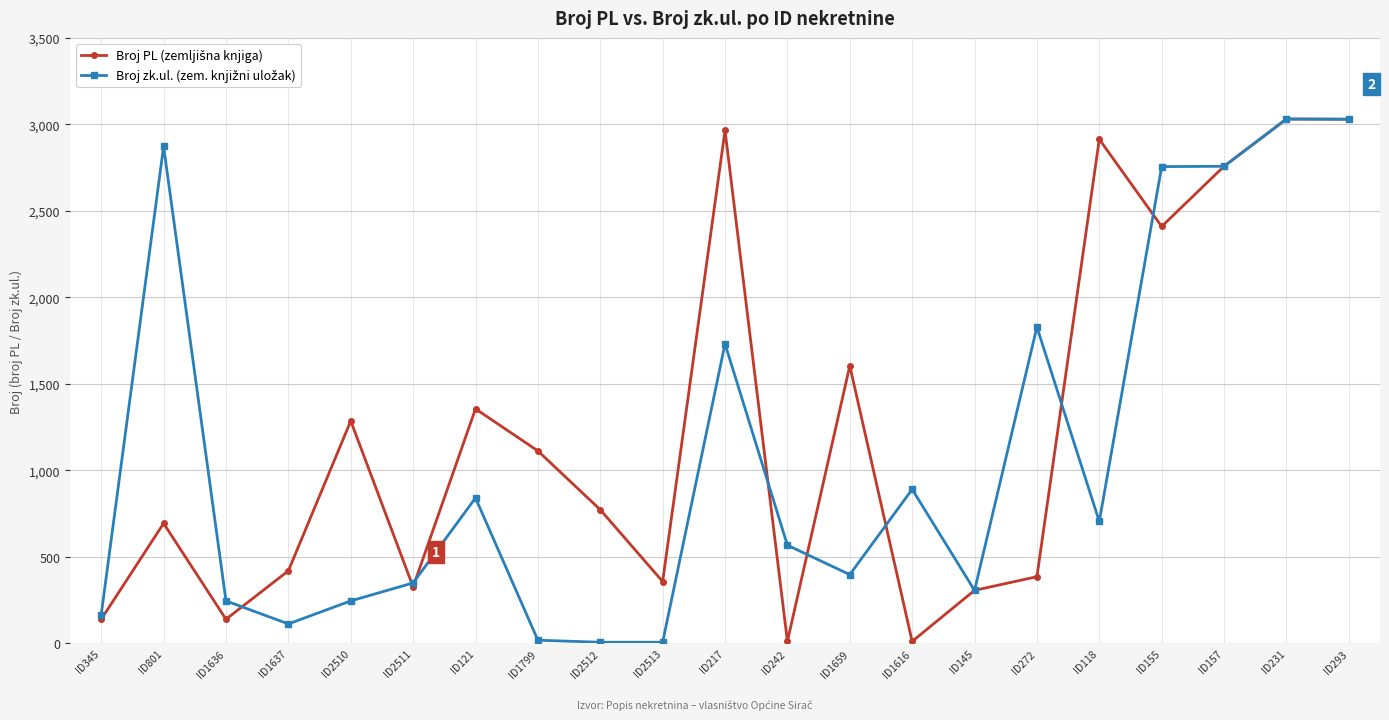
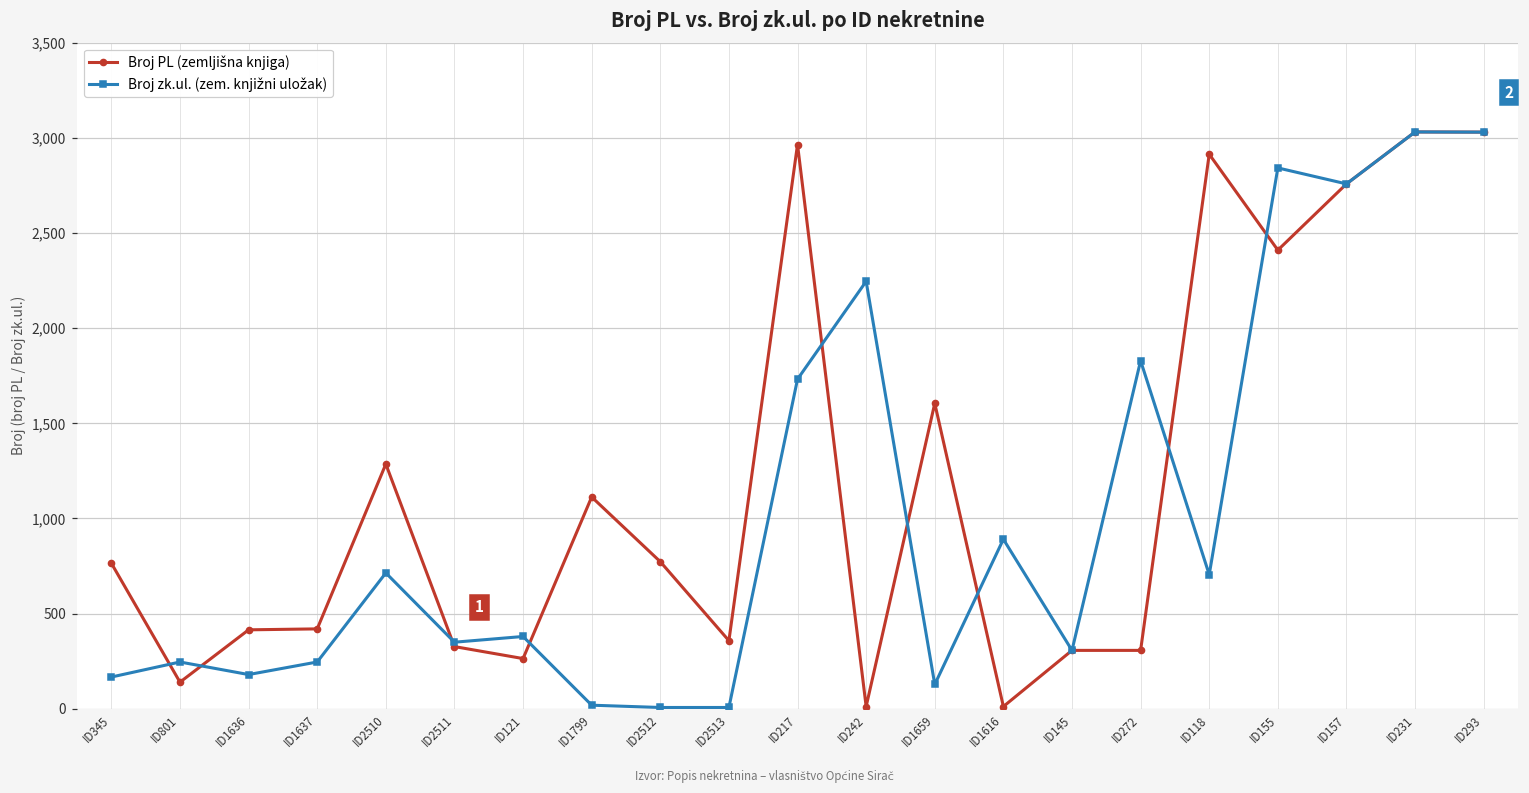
  {
    "Broj PL (zemljišna knjiga)": {
-     "ID345": "140",
-     "ID801": "690",
-     "ID1636": "140",
+     "ID345": "770",
+     "ID801": "140",
+     "ID1636": "420",
      "ID1637": "420",
      "ID2510": "1,290",
      "ID2511": "330",
-     "ID121": "1,360",
+     "ID121": "260",
      "ID1799": "1,110",
      "ID2512": "770",
      "ID2513": "360",
      "ID217": "2,970",
      "ID242": "10",
      "ID1659": "1,610",
      "ID1616": "10",
-     "ID272": "390",
+     "ID272": "310",
      "ID118": "2,910",
      "ID155": "2,410"
    },
    "Broj zk.ul. (zem. knjižni uložak)": {
      "ID345": "170",
-     "ID801": "2,870",
-     "ID1636": "250",
-     "ID1637": "110",
-     "ID2510": "250",
+     "ID801": "250",
+     "ID1636": "180",
+     "ID1637": "250",
+     "ID2510": "710",
      "ID2511": "350",
-     "ID121": "840",
+     "ID121": "380",
      "ID1799": "20",
      "ID2512": "10",
      "ID2513": "10",
      "ID217": "1,730",
-     "ID242": "570",
-     "ID1659": "400",
+     "ID242": "2,250",
+     "ID1659": "130",
      "ID1616": "890",
      "ID272": "1,830",
      "ID118": "710",
-     "ID155": "2,760"
+     "ID155": "2,840"
    }
  }
